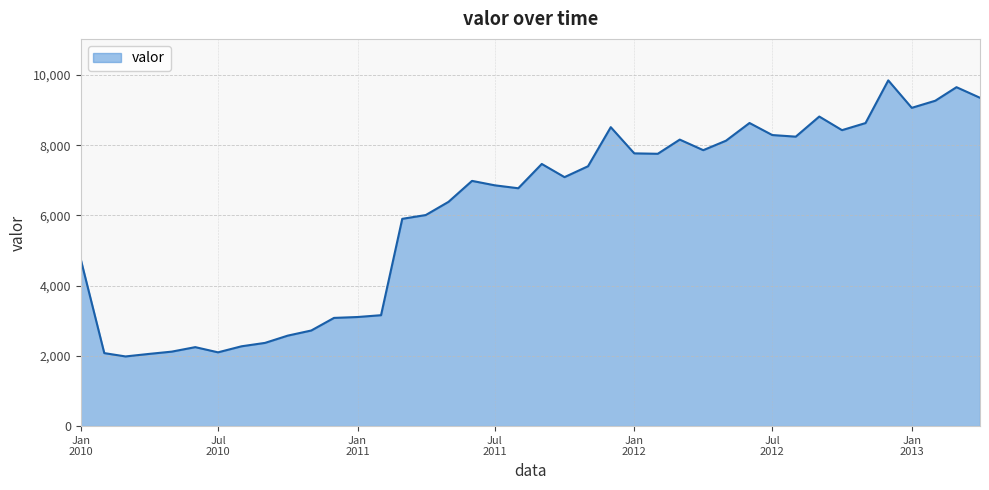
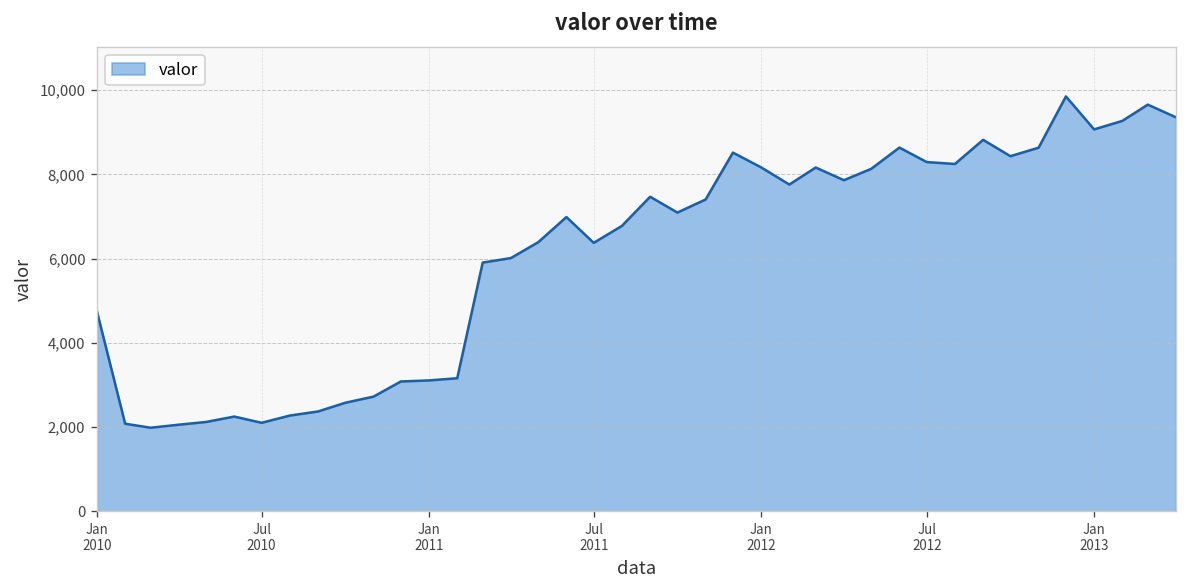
  {
    "Jan 2010": "4,700",
    "Jul 2010": "2,100",
    "Jan 2011": "3,100",
-   "Jul 2011": "6,900",
-   "Jan 2012": "7,800",
+   "Jul 2011": "6,400",
+   "Jan 2012": "8,200",
    "Jul 2012": "8,300",
    "Jan 2013": "9,100"
  }
